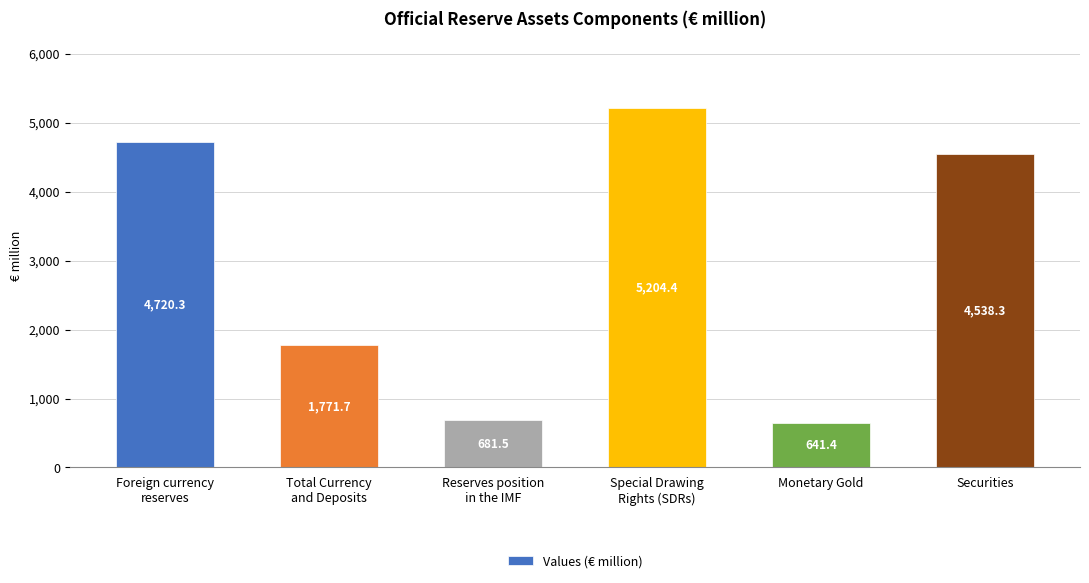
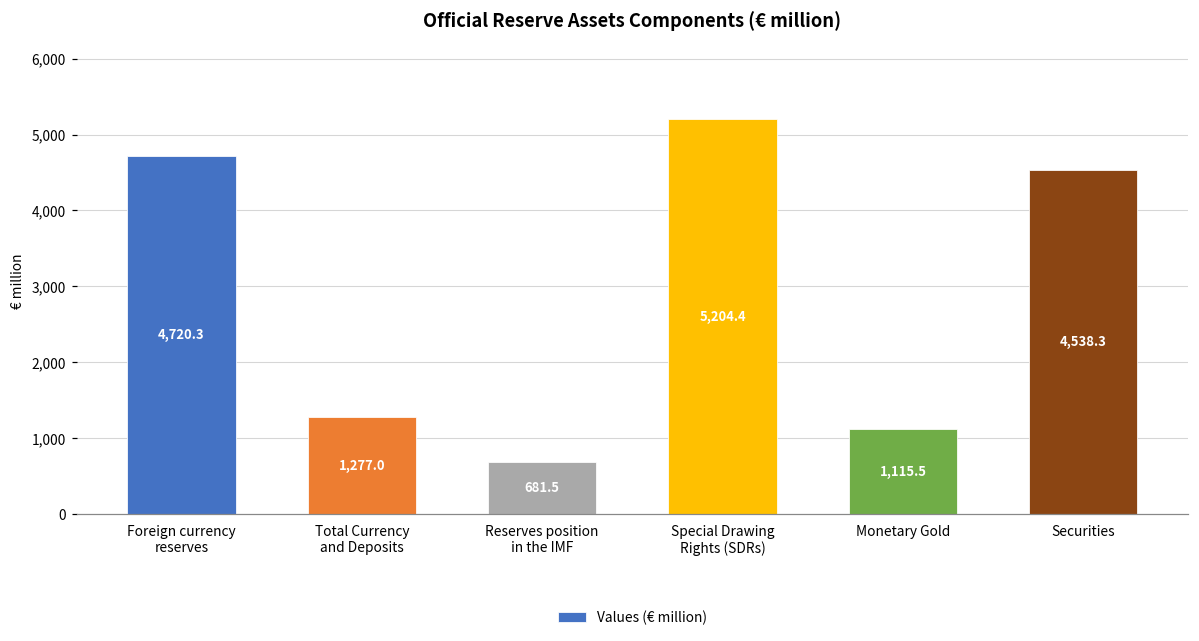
  {
    "Foreign currency reserves": "4,720.3",
-   "Total Currency and Deposits": "1,771.7",
+   "Total Currency and Deposits": "1,277.0",
    "Reserves position in the IMF": "681.5",
    "Special Drawing Rights (SDRs)": "5,204.4",
-   "Monetary Gold": "641.4",
+   "Monetary Gold": "1,115.5",
    "Securities": "4,538.3"
  }
